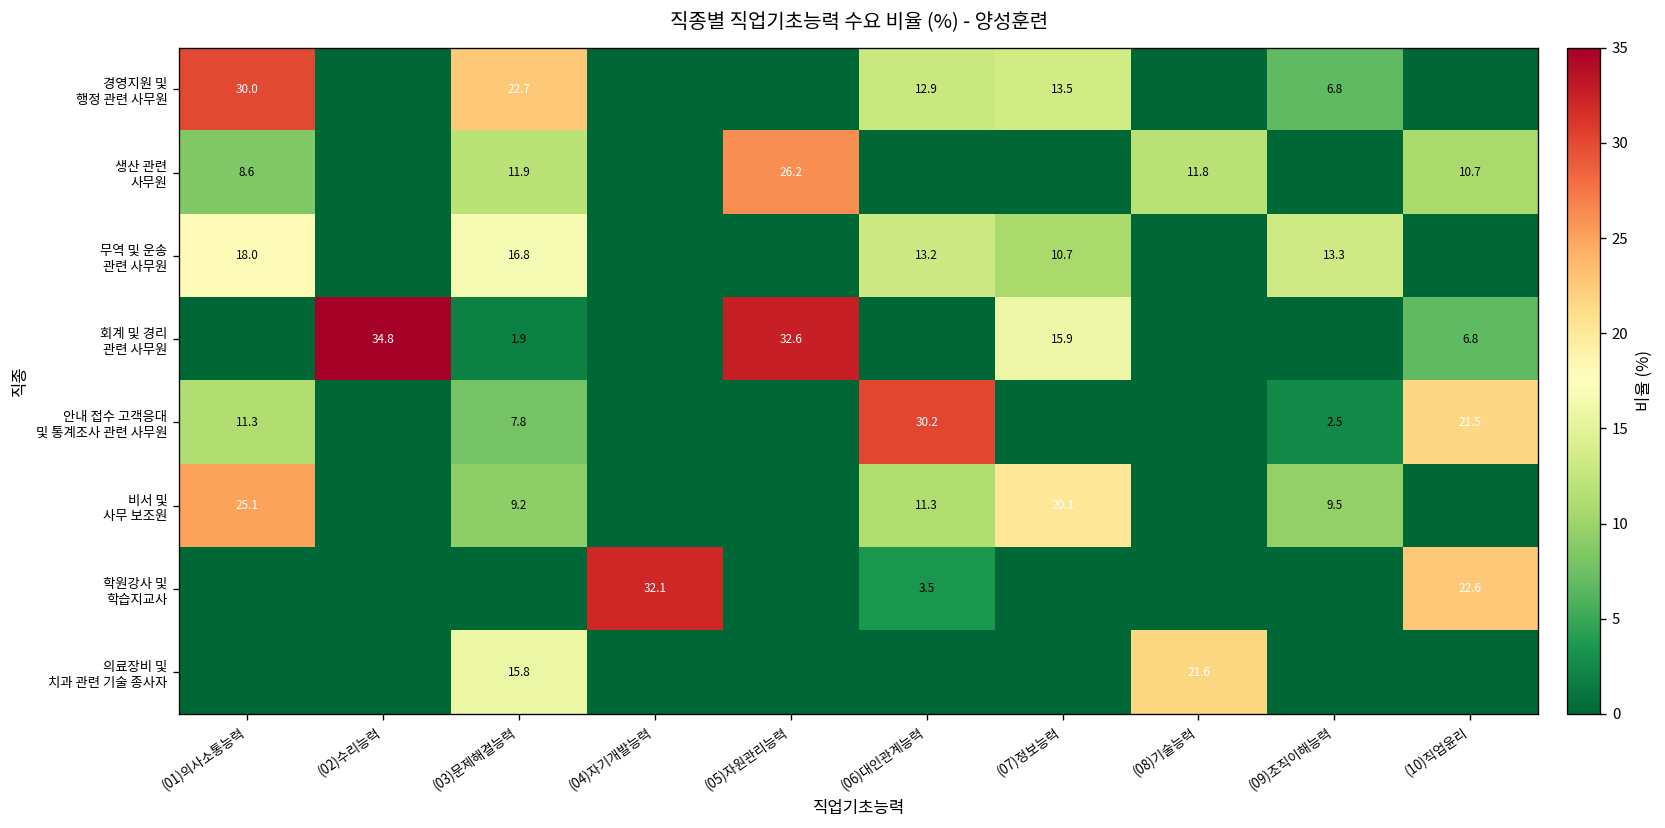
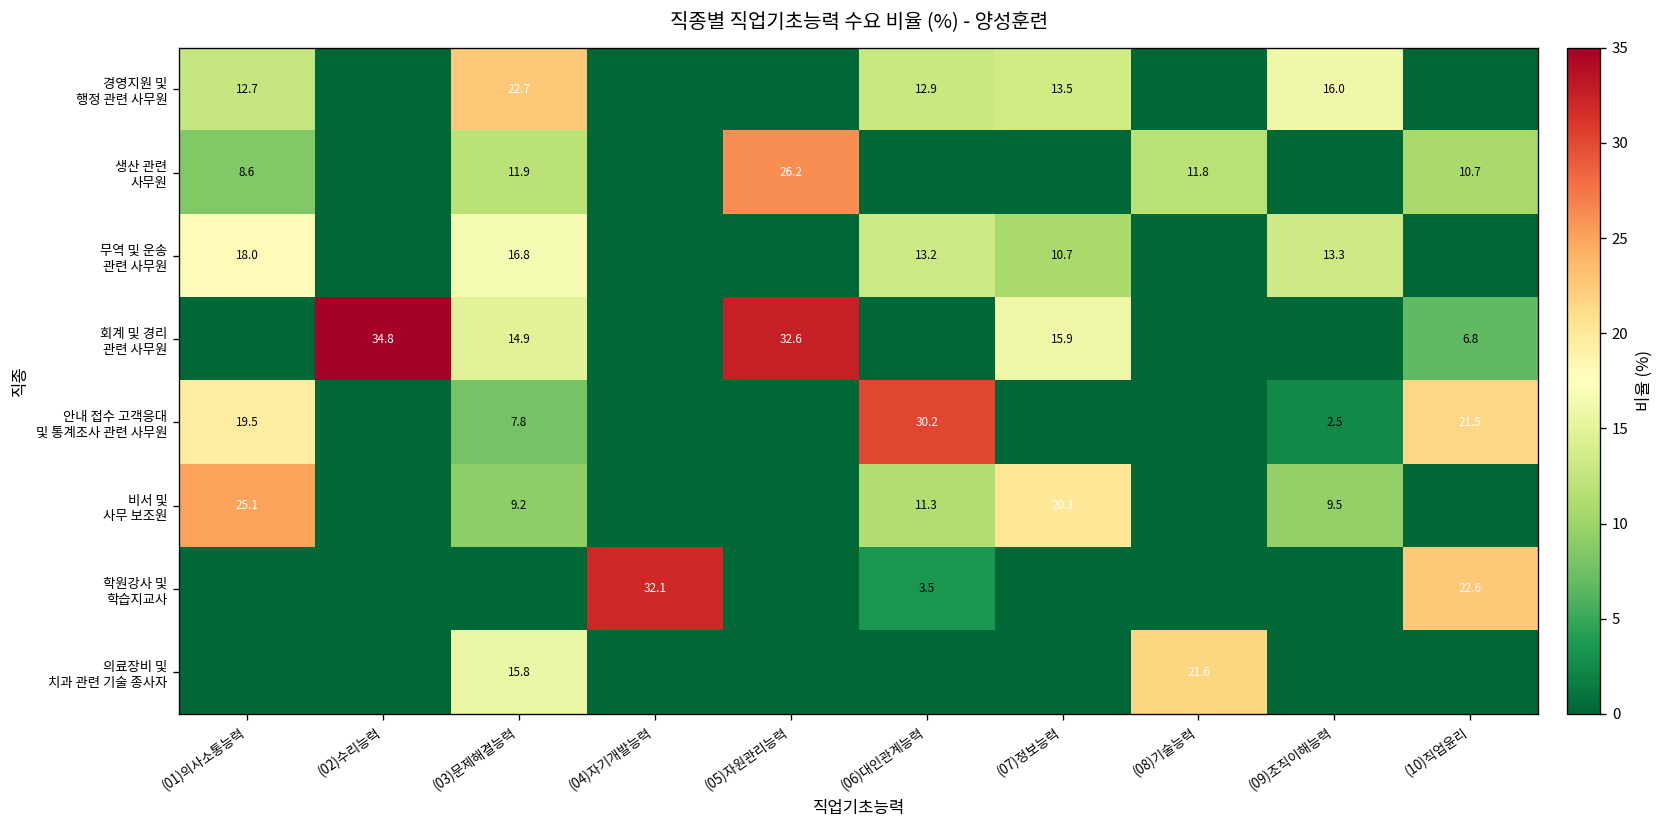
  {
    "경영지원 및 행정 관련 사무원": {
-     "(01)의사소통능력": 30.0,
+     "(01)의사소통능력": 12.7,
      "(03)문제해결능력": 22.7,
      "(06)대인관계능력": 12.9,
      "(07)정보능력": 13.5,
-     "(09)조직이해능력": 6.8
+     "(09)조직이해능력": 16.0
    },
    "생산 관련 사무원": {
      "(01)의사소통능력": 8.6,
      "(03)문제해결능력": 11.9,
      "(05)자원관리능력": 26.2,
      "(08)기술능력": 11.8,
      "(10)직업윤리": 10.7
    },
    "무역 및 운송 관련 사무원": {
      "(01)의사소통능력": 18.0,
      "(03)문제해결능력": 16.8,
      "(06)대인관계능력": 13.2,
      "(07)정보능력": 10.7,
      "(09)조직이해능력": 13.3
    },
    "회계 및 경리 관련 사무원": {
      "(02)수리능력": 34.8,
-     "(03)문제해결능력": 1.9,
+     "(03)문제해결능력": 14.9,
      "(05)자원관리능력": 32.6,
      "(07)정보능력": 15.9,
      "(10)직업윤리": 6.8
    },
    "안내 접수 고객응대 및 통계조사 관련 사무원": {
-     "(01)의사소통능력": 11.3,
+     "(01)의사소통능력": 19.5,
      "(03)문제해결능력": 7.8,
      "(06)대인관계능력": 30.2,
      "(09)조직이해능력": 2.5,
      "(10)직업윤리": 21.5
    },
    "비서 및 사무 보조원": {
      "(01)의사소통능력": 25.1,
      "(03)문제해결능력": 9.2,
      "(06)대인관계능력": 11.3,
      "(07)정보능력": 20.1,
      "(09)조직이해능력": 9.5
    },
    "학원강사 및 학습지교사": {
      "(04)자기개발능력": 32.1,
      "(06)대인관계능력": 3.5,
      "(10)직업윤리": 22.6
    },
    "의료장비 및 치과 관련 기술 종사자": {
      "(03)문제해결능력": 15.8,
      "(08)기술능력": 21.6
    }
  }
